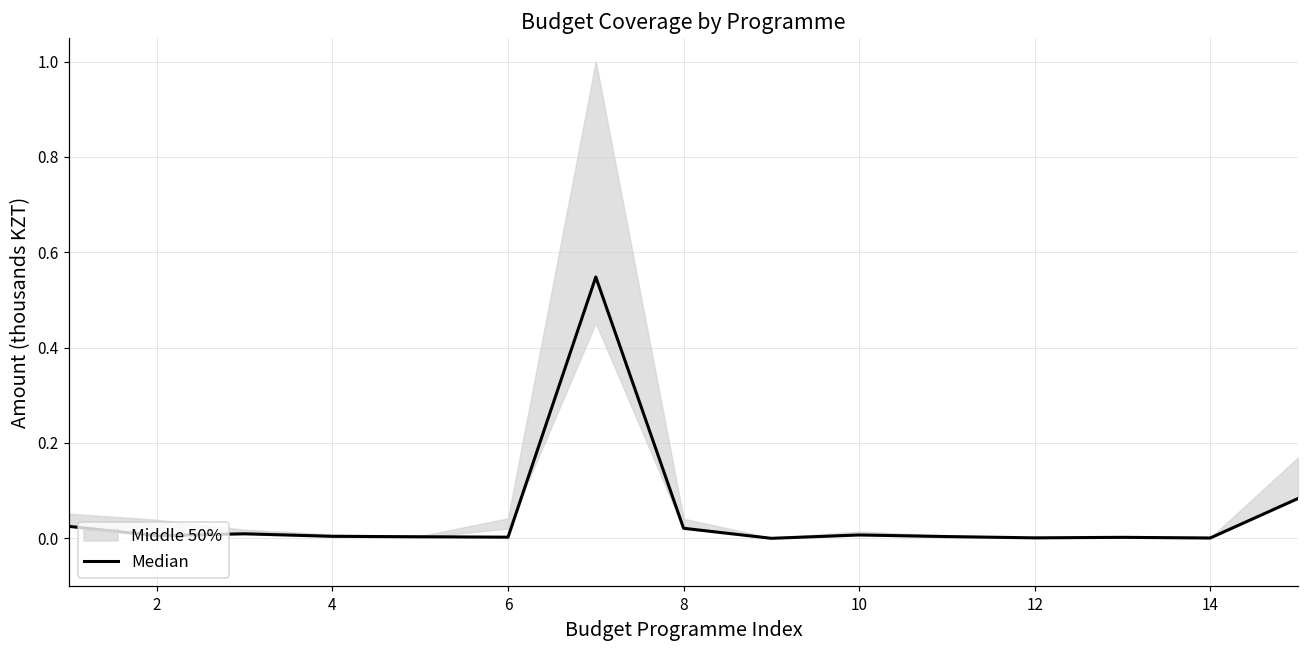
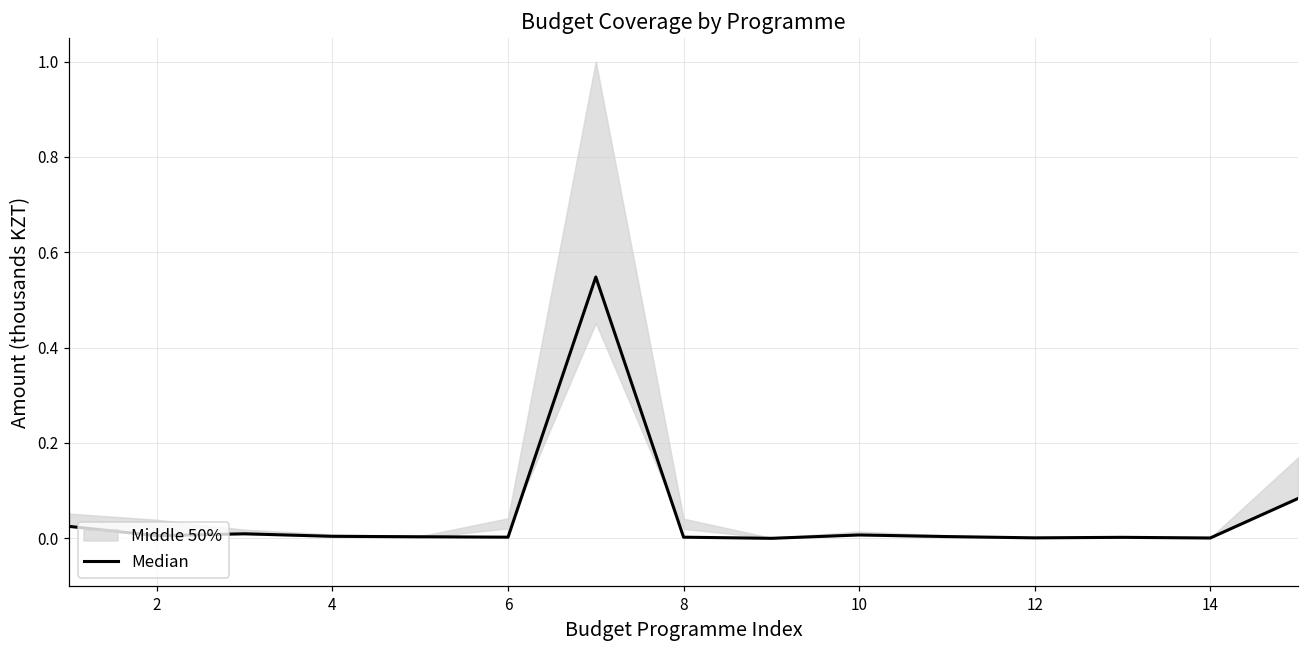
  {
    "Median": {
      "6": 0.00,
-     "8": 0.02,
+     "8": 0.00,
      "10": 0.01
    }
  }
